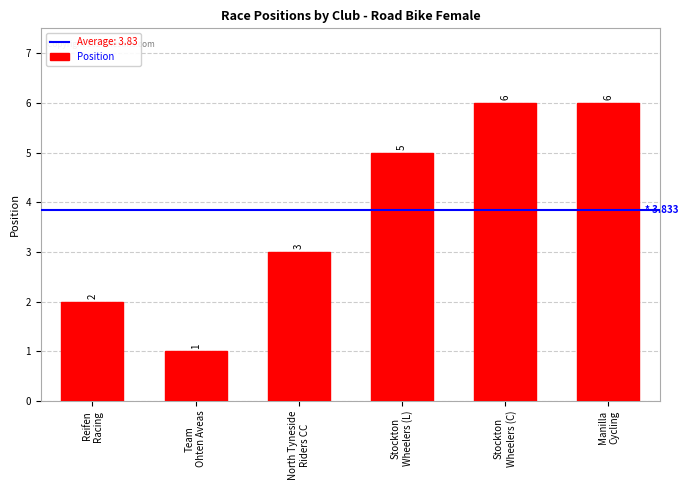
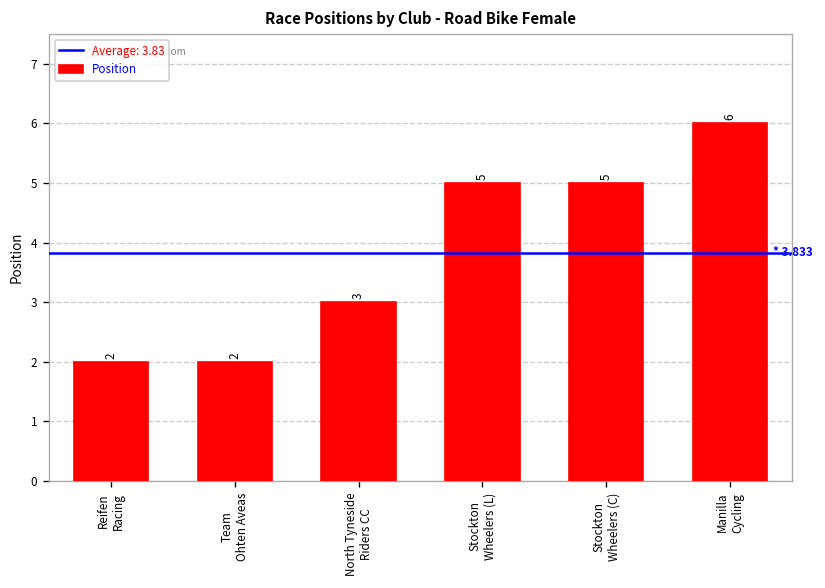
  {
    "Reifen Racing": 2,
-   "Team Ohten Aveas": 1,
+   "Team Ohten Aveas": 2,
    "North Tyneside Riders CC": 3,
    "Stockton Wheelers (L)": 5,
-   "Stockton Wheelers (C)": 6,
+   "Stockton Wheelers (C)": 5,
    "Manilla Cycling": 6
  }
